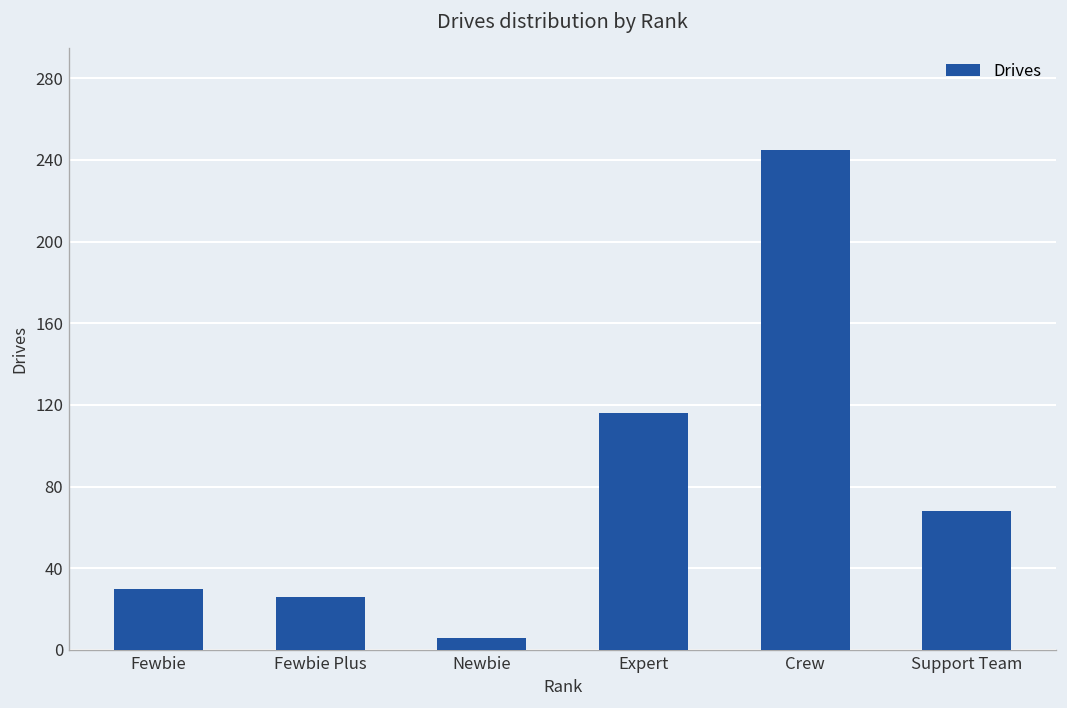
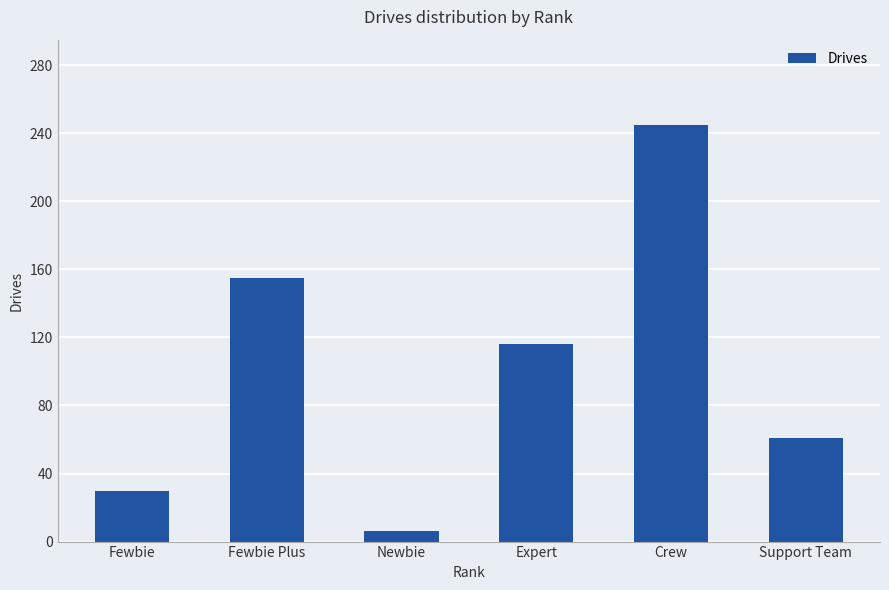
  {
    "Fewbie": 30,
-   "Fewbie Plus": 26,
+   "Fewbie Plus": 155,
    "Newbie": 6,
    "Expert": 116,
    "Crew": 245,
-   "Support Team": 68
+   "Support Team": 61
  }
